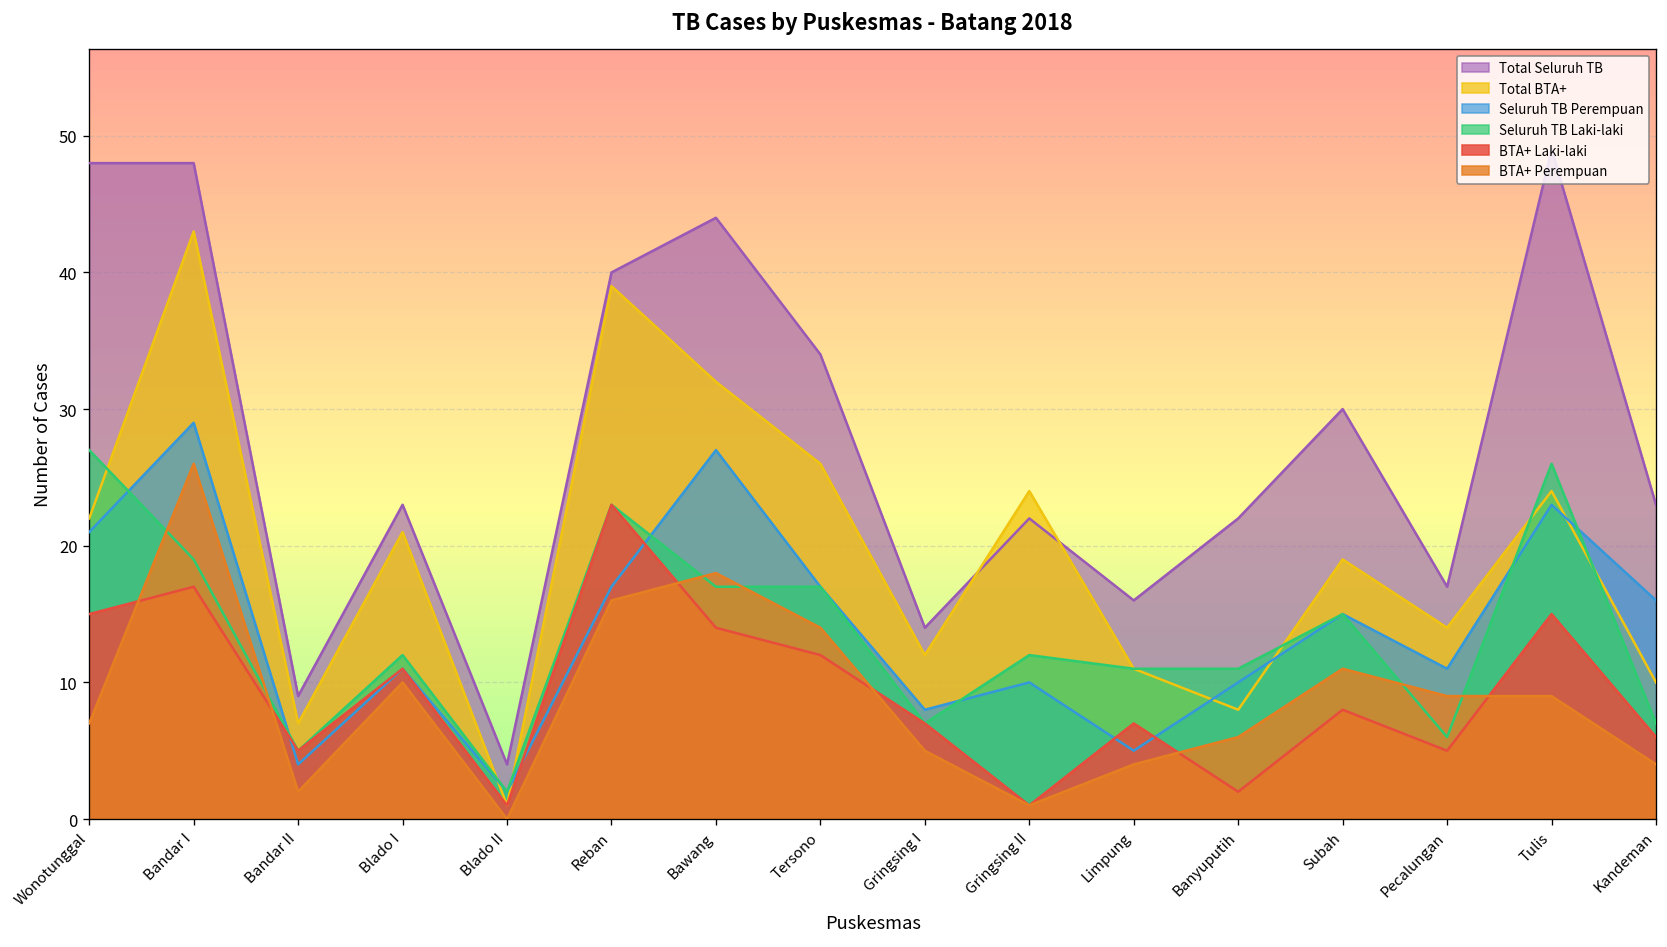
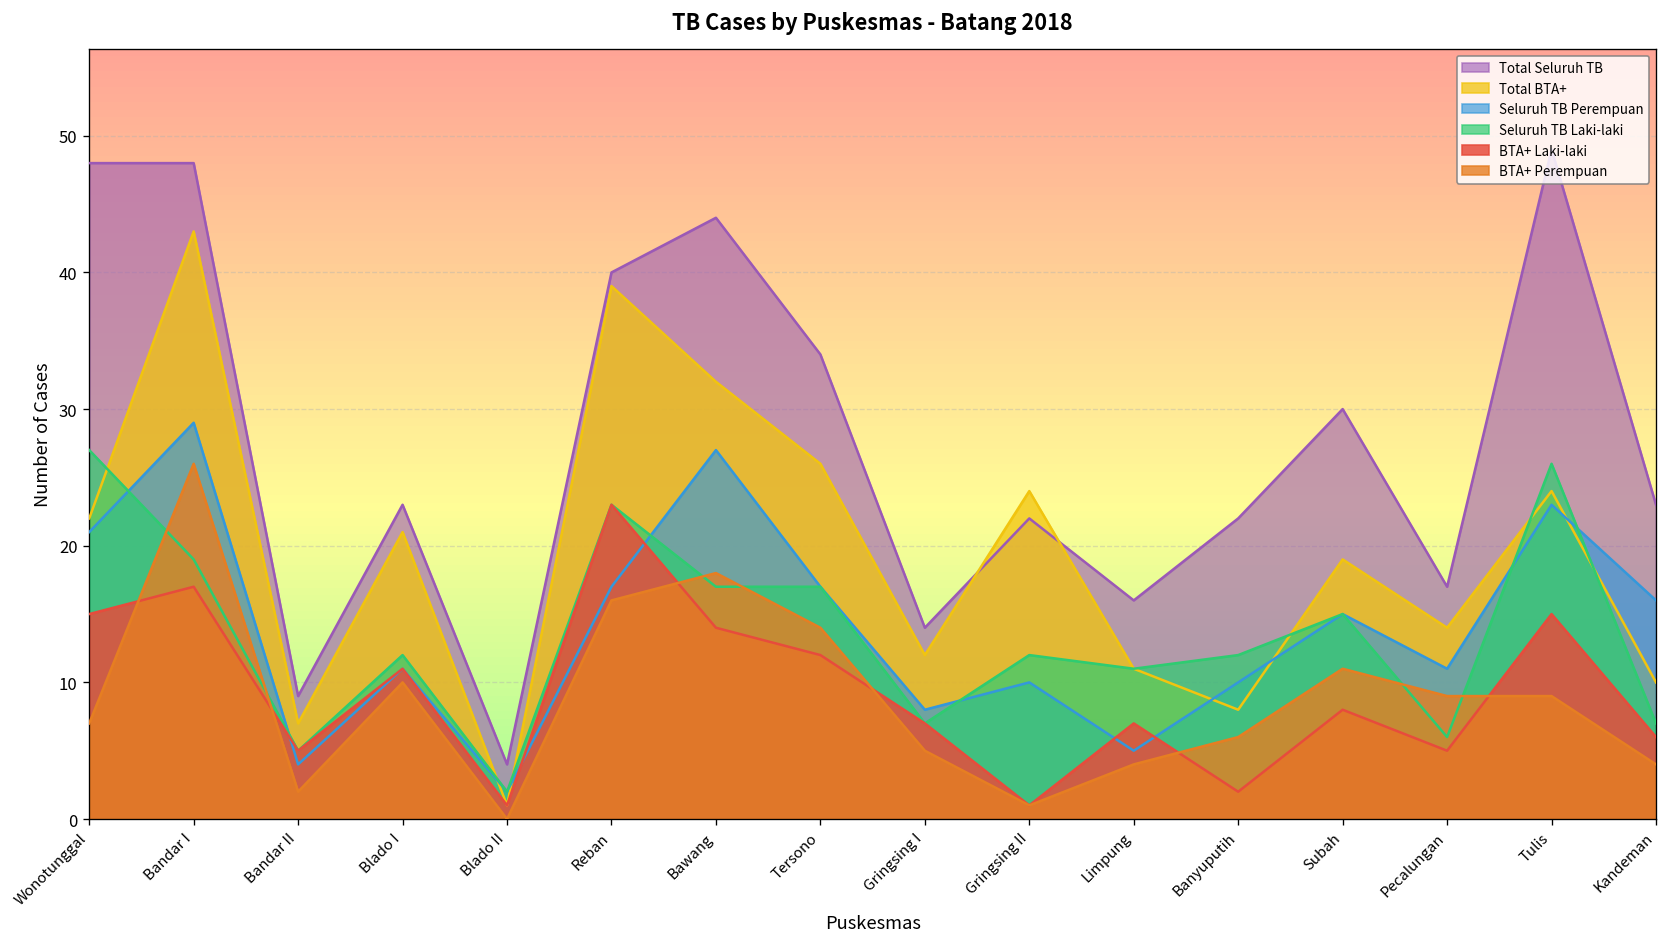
  {
    "Total Seluruh TB": {
      "Wonotunggal": 48,
      "Bandar I": 48,
      "Bandar II": 9,
      "Blado I": 23,
      "Blado II": 4,
      "Reban": 40,
      "Bawang": 44,
      "Tersono": 34,
      "Gringsing I": 14,
      "Gringsing II": 22,
      "Limpung": 16,
      "Banyuputih": 22,
      "Subah": 30,
      "Pecalungan": 17,
      "Kandeman": 23
    },
    "Total BTA+": {
      "Wonotunggal": 22,
      "Bandar I": 43,
      "Bandar II": 7,
      "Blado I": 21,
      "Reban": 39,
      "Bawang": 32,
      "Tersono": 26,
      "Gringsing I": 12,
      "Gringsing II": 24,
      "Banyuputih": 8,
      "Subah": 19,
      "Pecalungan": 14,
      "Tulis": 24,
      "Kandeman": 10
    },
    "Seluruh TB Perempuan": {
      "Wonotunggal": 21,
      "Bandar I": 29,
      "Bandar II": 4,
      "Reban": 17,
      "Bawang": 27,
      "Gringsing I": 8,
      "Gringsing II": 10,
      "Limpung": 5,
      "Banyuputih": 10,
      "Pecalungan": 11,
      "Tulis": 23,
      "Kandeman": 16
    },
    "Seluruh TB Laki-laki": {
      "Wonotunggal": 27,
      "Bandar I": 19,
      "Blado I": 12,
      "Bawang": 17,
      "Gringsing II": 12,
-     "Banyuputih": 11,
+     "Banyuputih": 12,
      "Pecalungan": 6,
      "Tulis": 26,
      "Kandeman": 7
    }
  }
